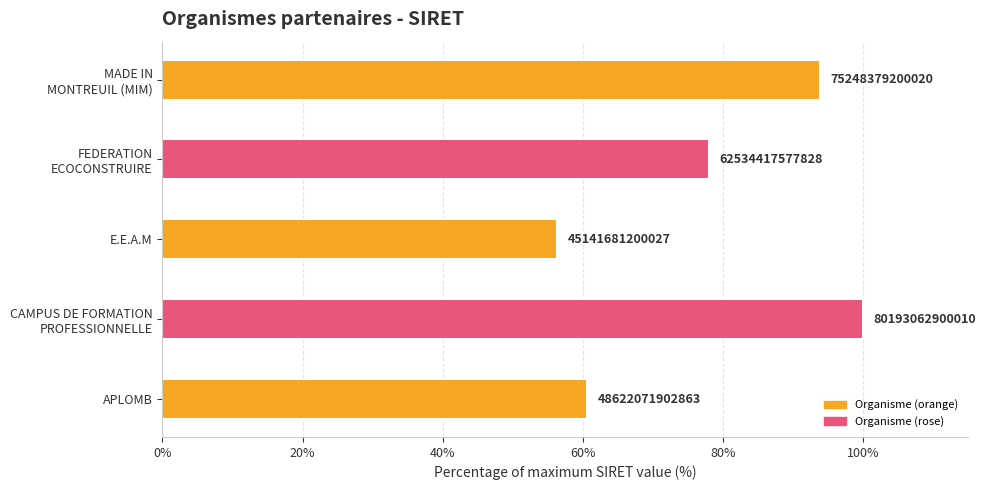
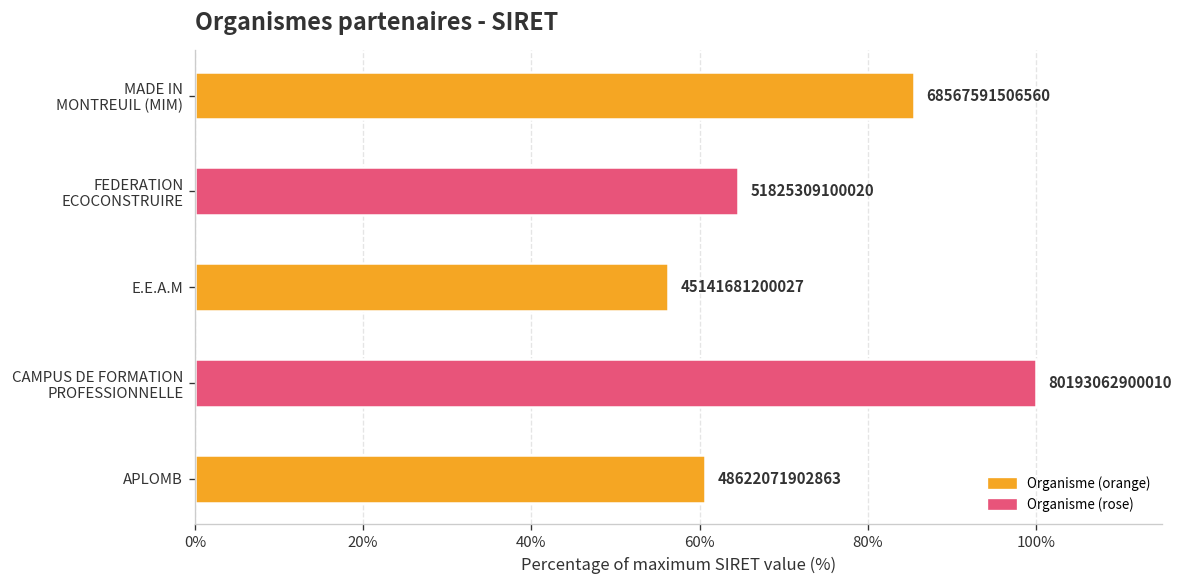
  {
-   "MADE IN MONTREUIL (MIM)": 75248379200020,
-   "FEDERATION ECOCONSTRUIRE": 62534417577828
+   "MADE IN MONTREUIL (MIM)": 68567591506560,
+   "FEDERATION ECOCONSTRUIRE": 51825309100020
  }
